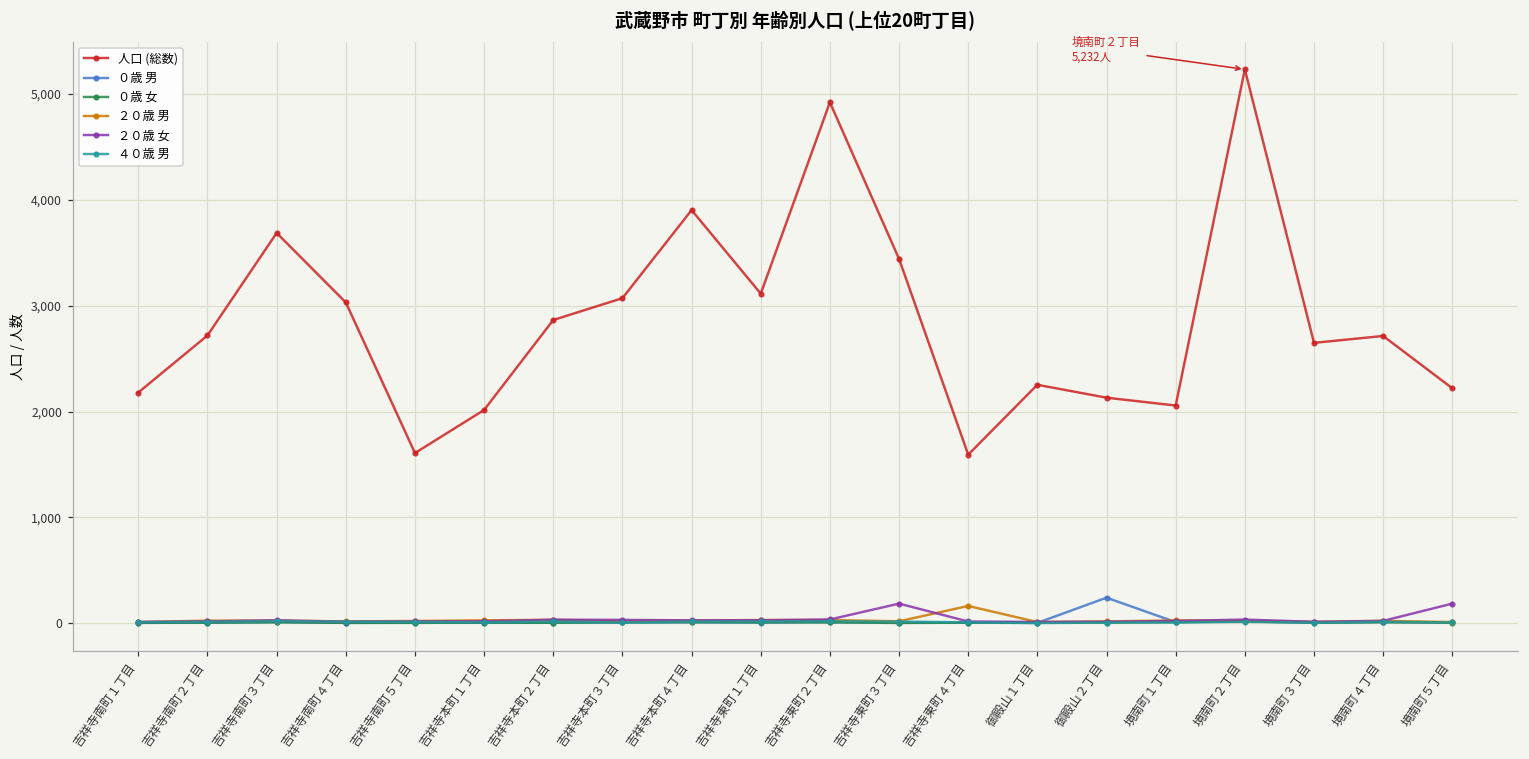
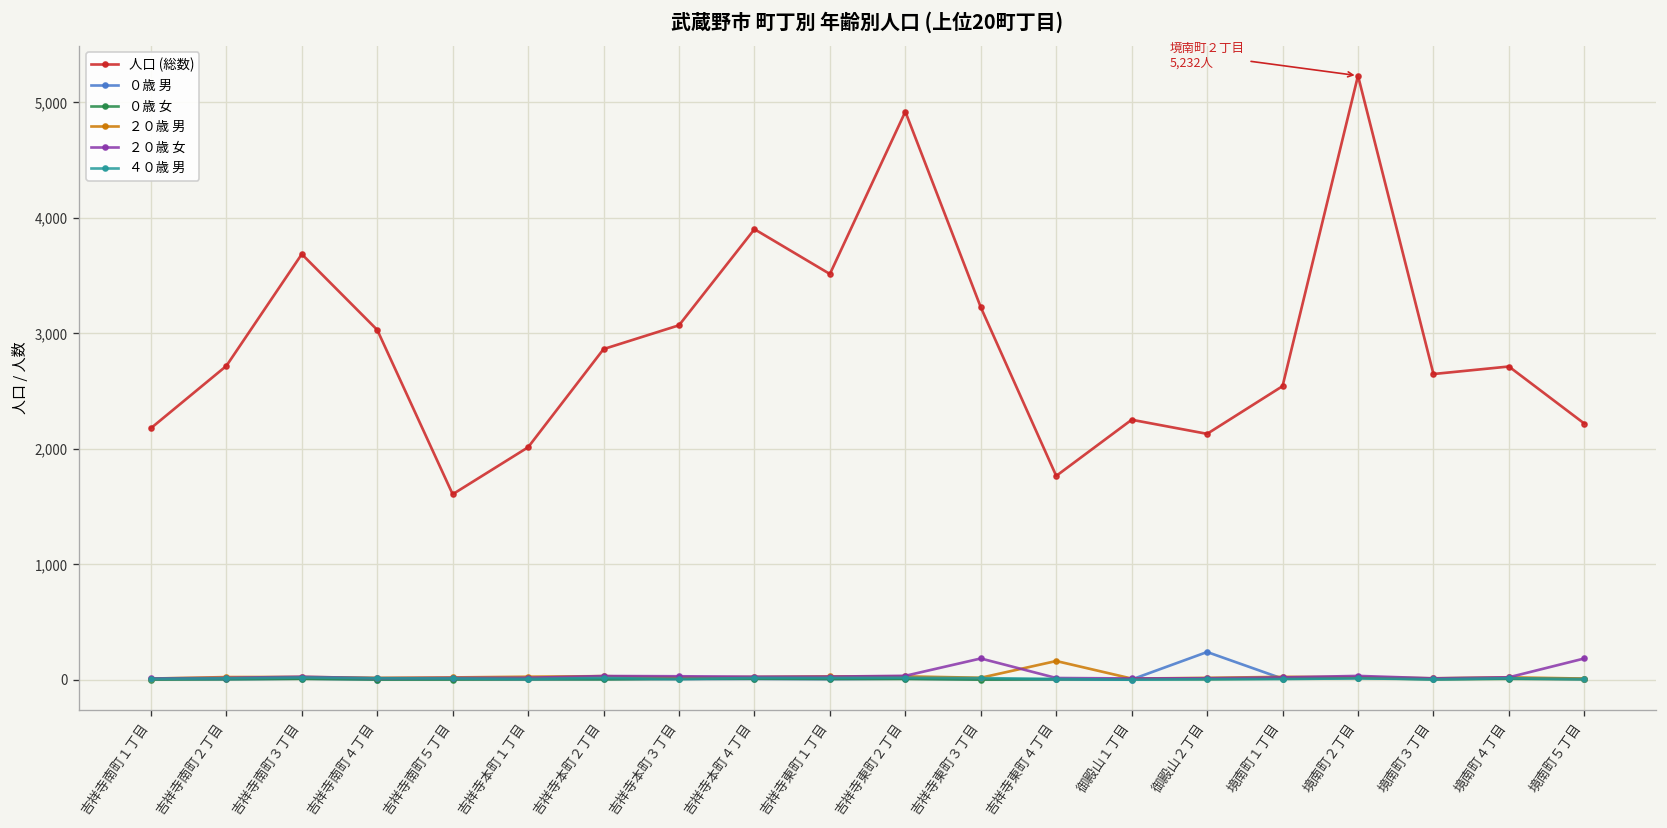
  {
    "人口 (総数)": {
      "吉祥寺南町１丁目": "2,200",
      "吉祥寺南町２丁目": "2,700",
      "吉祥寺南町３丁目": "3,700",
      "吉祥寺南町４丁目": "3,000",
      "吉祥寺南町５丁目": "1,600",
      "吉祥寺本町１丁目": "2,000",
      "吉祥寺本町２丁目": "2,900",
      "吉祥寺本町３丁目": "3,100",
      "吉祥寺本町４丁目": "3,900",
-     "吉祥寺東町１丁目": "3,100",
+     "吉祥寺東町１丁目": "3,500",
      "吉祥寺東町２丁目": "4,900",
-     "吉祥寺東町３丁目": "3,400",
-     "吉祥寺東町４丁目": "1,600",
+     "吉祥寺東町３丁目": "3,200",
+     "吉祥寺東町４丁目": "1,800",
      "御殿山１丁目": "2,300",
      "御殿山２丁目": "2,100",
-     "境南町１丁目": "2,100",
+     "境南町１丁目": "2,500",
      "境南町３丁目": "2,600",
      "境南町４丁目": "2,700",
      "境南町５丁目": "2,200"
    },
    "０歳 男": {
      "御殿山２丁目": "200"
    },
    "２０歳 男": {
      "吉祥寺東町４丁目": "200"
    },
    "２０歳 女": {
      "吉祥寺東町３丁目": "200",
      "境南町５丁目": "200"
    }
  }
